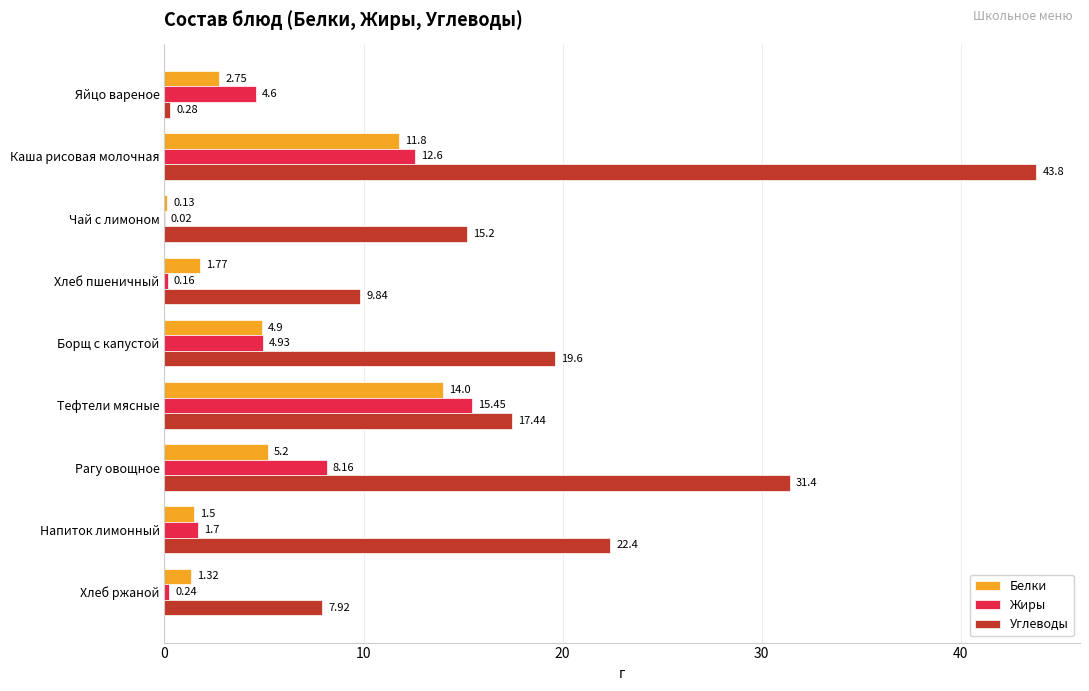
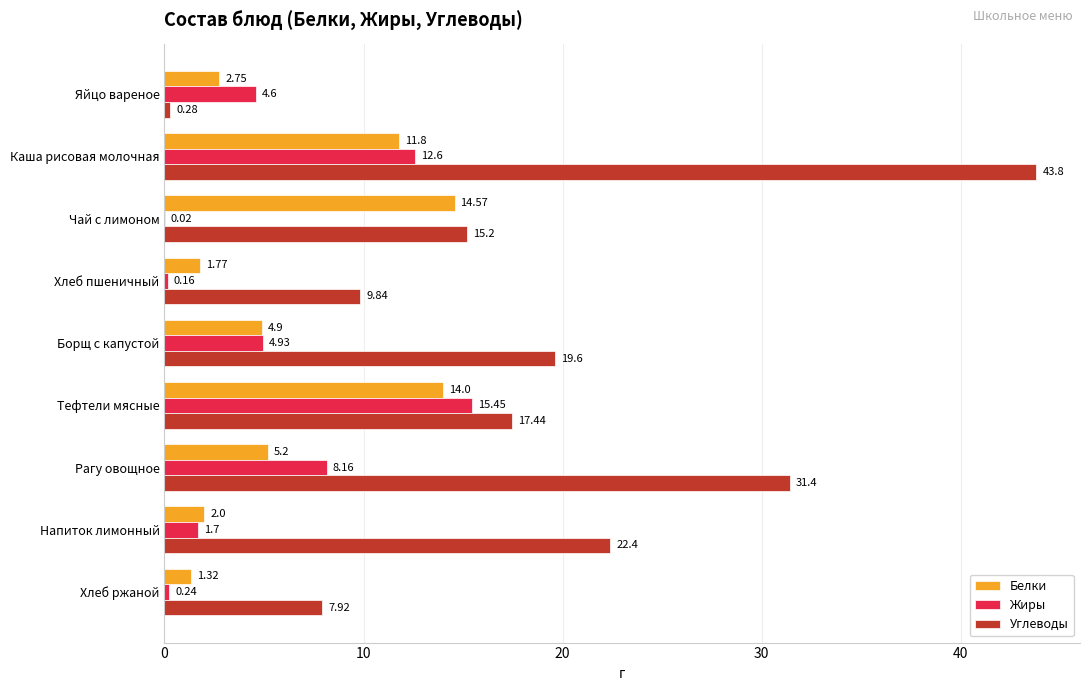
  {
    "Белки": {
      "Яйцо вареное": 2.75,
      "Каша рисовая молочная": 11.8,
-     "Чай с лимоном": 0.13,
+     "Чай с лимоном": 14.57,
      "Хлеб пшеничный": 1.77,
      "Борщ с капустой": 4.9,
      "Тефтели мясные": 14.0,
      "Рагу овощное": 5.2,
-     "Напиток лимонный": 1.5,
+     "Напиток лимонный": 2.0,
      "Хлеб ржаной": 1.32
    }
  }
